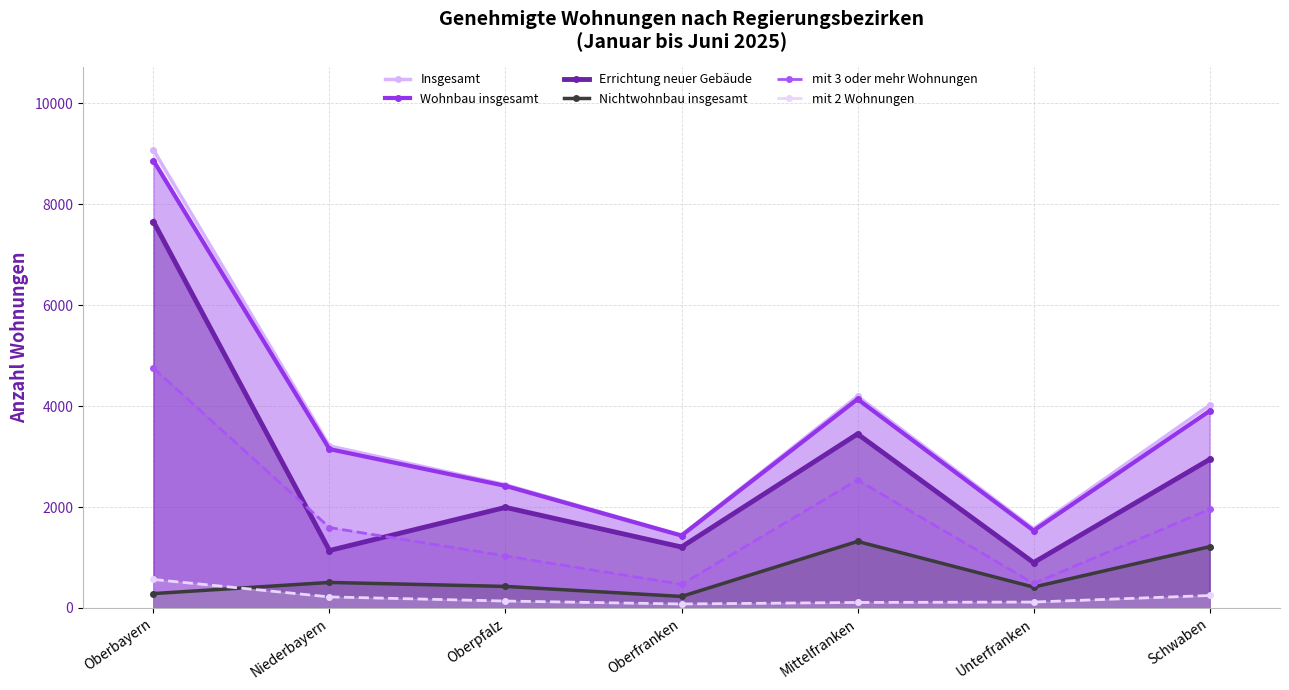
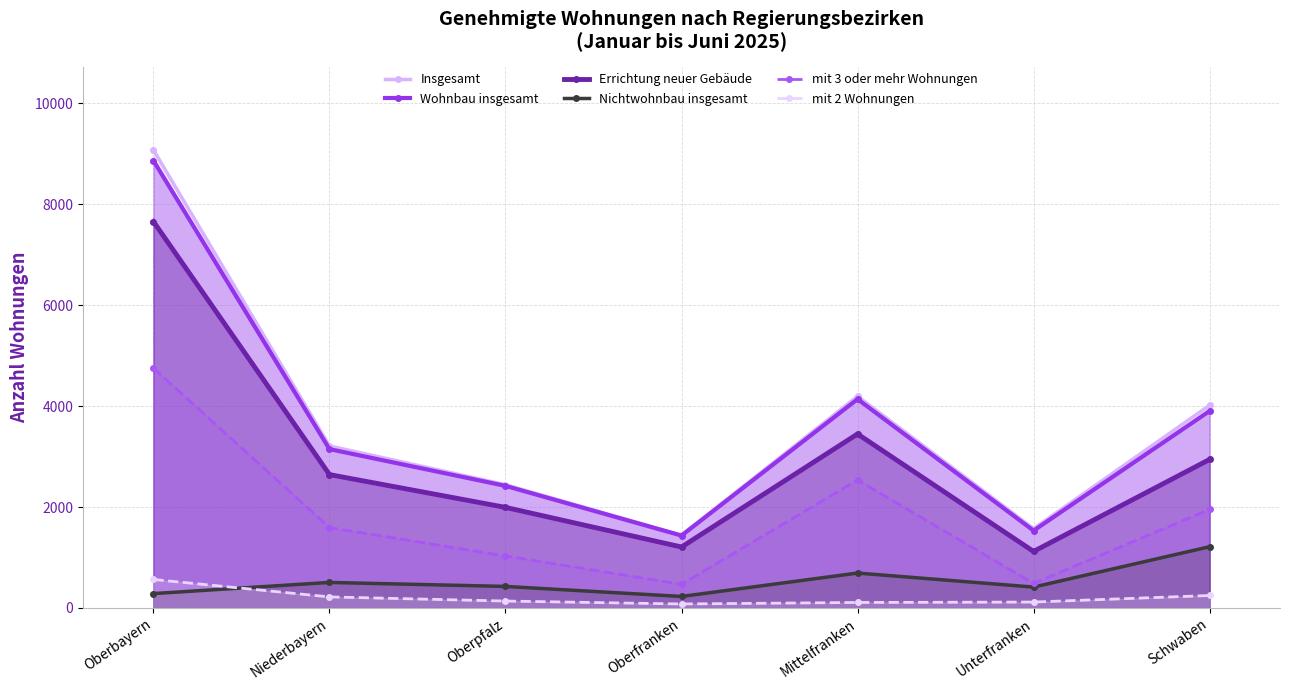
  {
    "Errichtung neuer Gebäude": {
      "Oberbayern": 7700,
-     "Niederbayern": 1100,
+     "Niederbayern": 2600,
      "Oberpfalz": 2000,
      "Oberfranken": 1200,
      "Mittelfranken": 3400,
-     "Unterfranken": 900,
+     "Unterfranken": 1100,
      "Schwaben": 2900
    },
    "Nichtwohnbau insgesamt": {
      "Oberbayern": 300,
      "Niederbayern": 500,
      "Oberpfalz": 400,
      "Oberfranken": 200,
-     "Mittelfranken": 1300,
+     "Mittelfranken": 700,
      "Unterfranken": 400,
      "Schwaben": 1200
    }
  }
